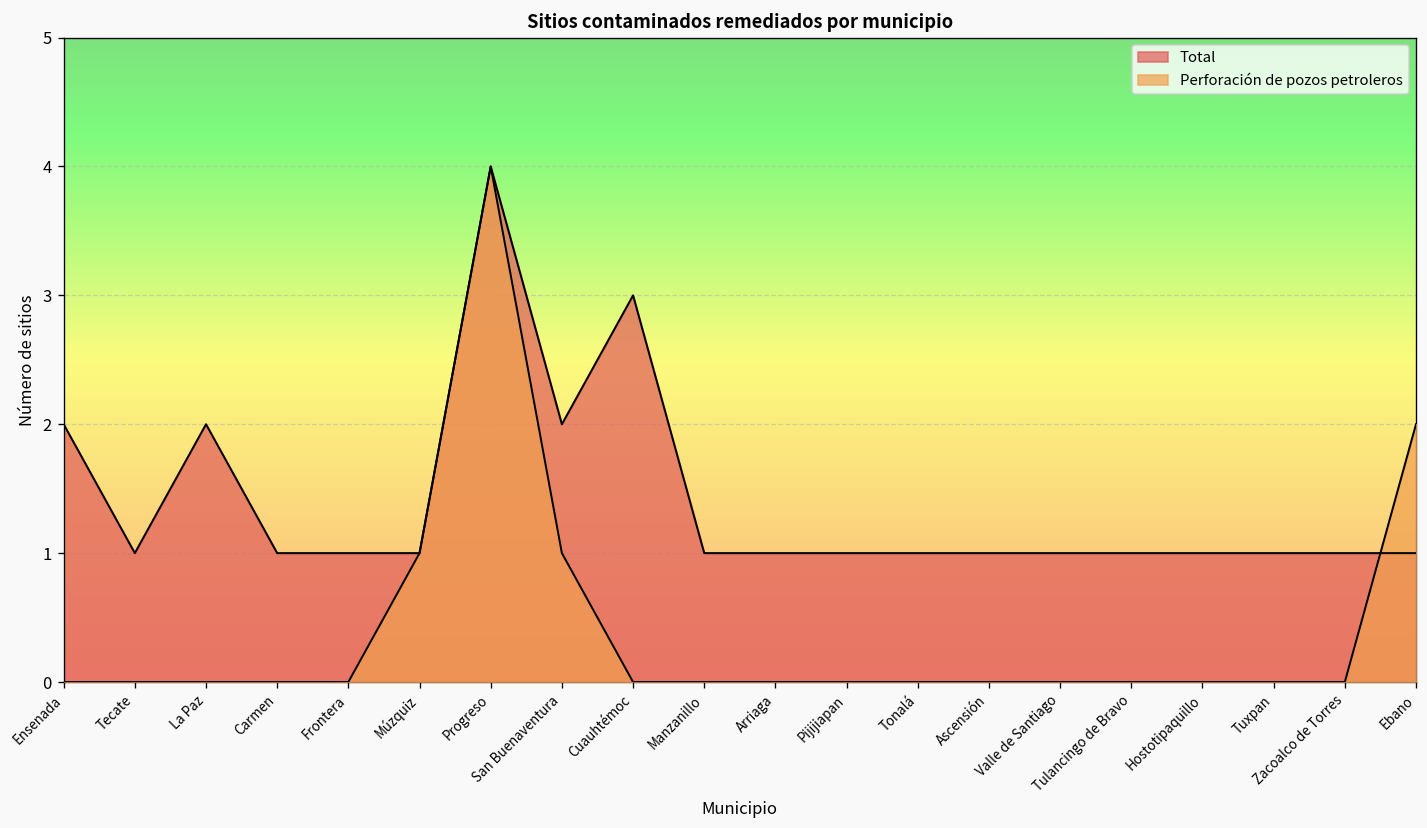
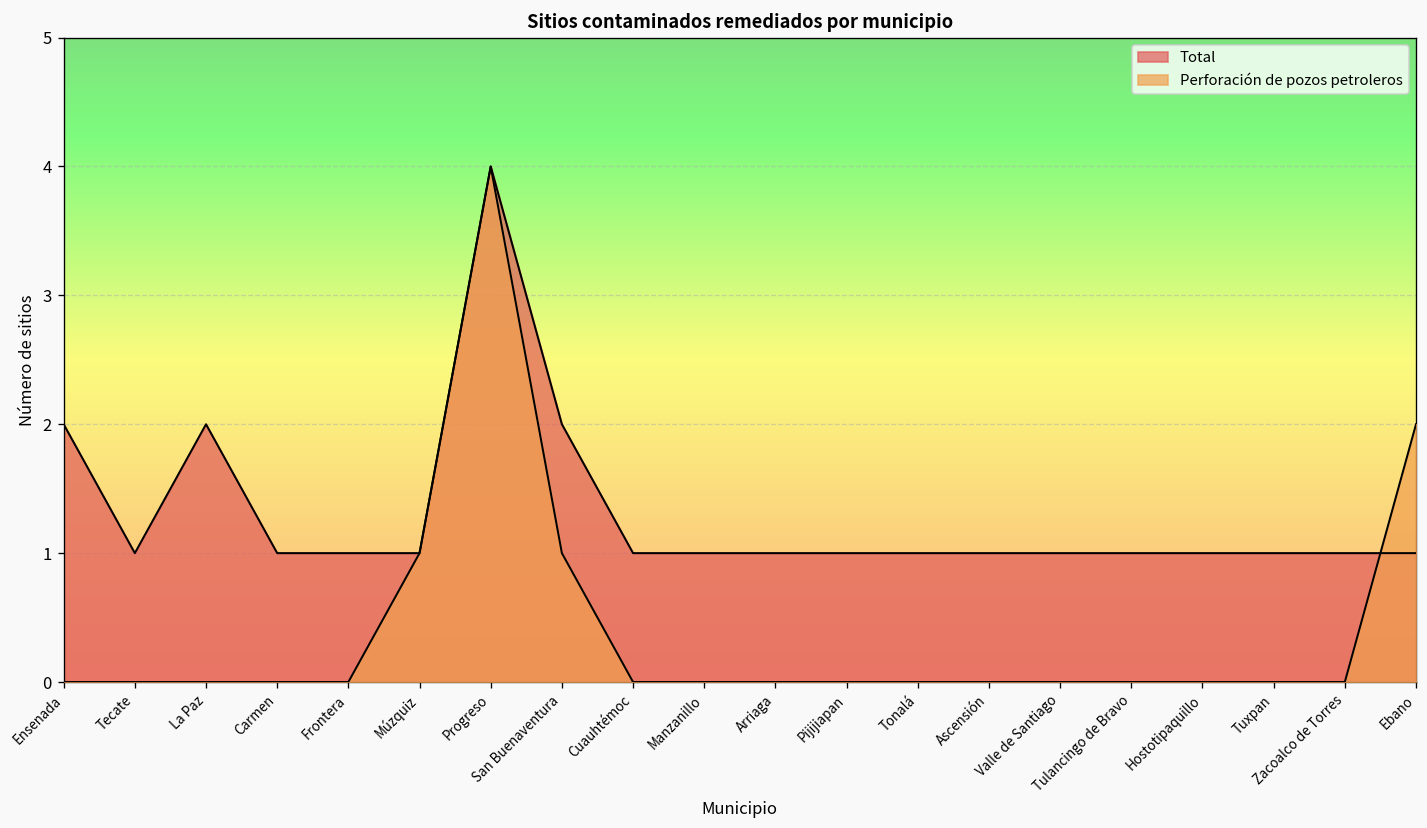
  {
    "Total": {
      "Ensenada": 2,
      "Tecate": 1,
      "La Paz": 2,
      "Carmen": 1,
      "Frontera": 1,
      "San Buenaventura": 2,
-     "Cuauhtémoc": 3,
+     "Cuauhtémoc": 1,
      "Manzanillo": 1,
      "Arriaga": 1,
      "Pijijiapan": 1,
      "Tonalá": 1,
      "Ascensión": 1,
      "Valle de Santiago": 1,
      "Tulancingo de Bravo": 1,
      "Hostotipaquillo": 1,
      "Tuxpan": 1,
      "Zacoalco de Torres": 1,
      "Ebano": 1
    },
    "Perforación de pozos petroleros": {
      "Ensenada": 0,
      "Tecate": 0,
      "La Paz": 0,
      "Carmen": 0,
      "Frontera": 0,
      "San Buenaventura": 1,
      "Cuauhtémoc": 0,
      "Manzanillo": 0,
      "Arriaga": 0,
      "Pijijiapan": 0,
      "Tonalá": 0,
      "Ascensión": 0,
      "Valle de Santiago": 0,
      "Tulancingo de Bravo": 0,
      "Hostotipaquillo": 0,
      "Tuxpan": 0,
      "Zacoalco de Torres": 0,
      "Ebano": 2
    }
  }
